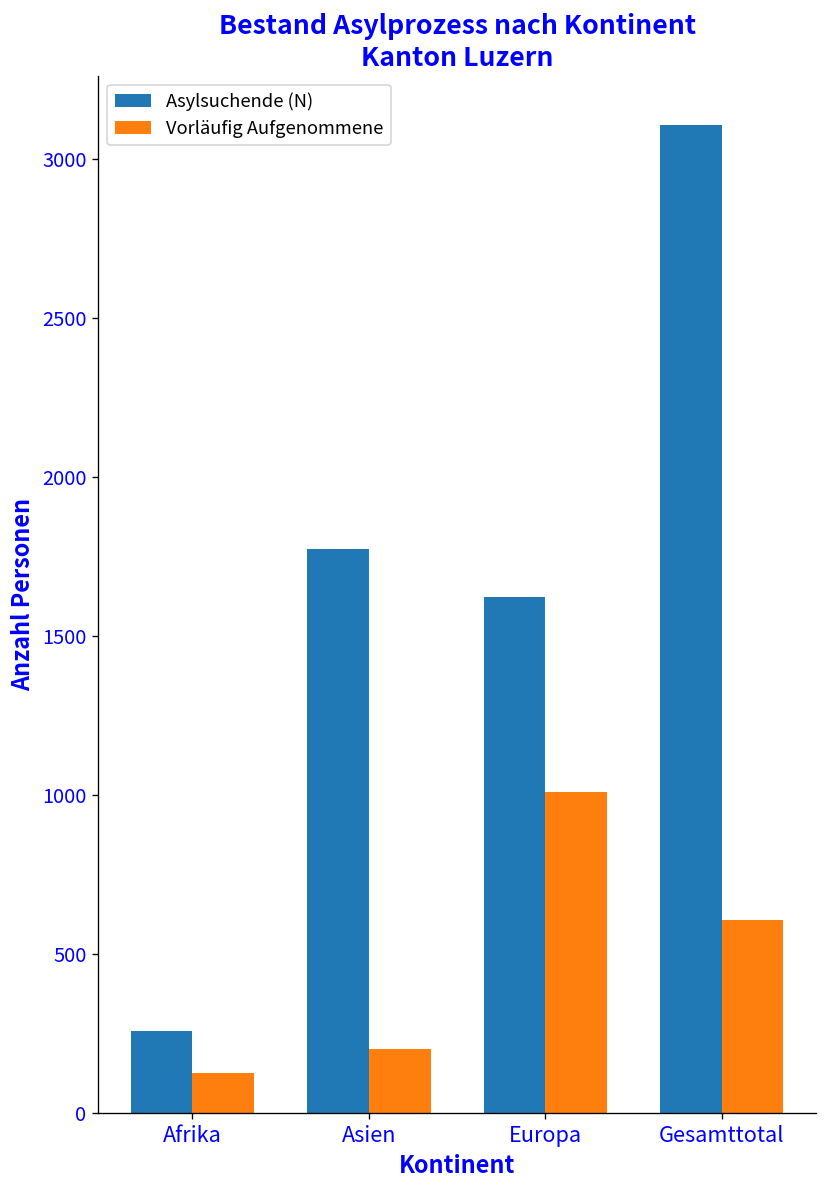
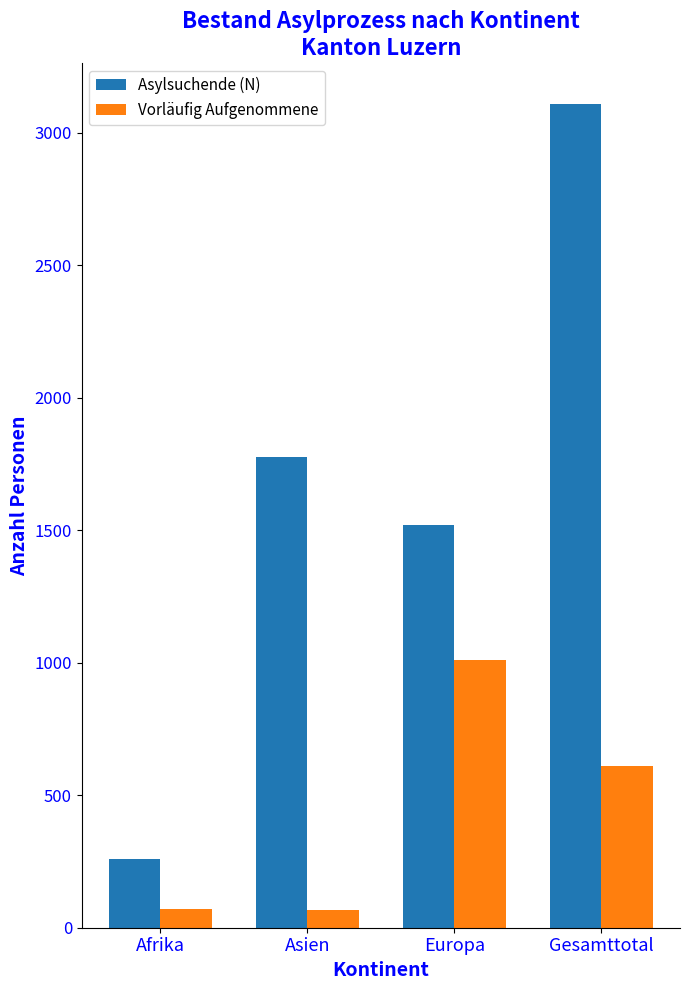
  {
    "Asylsuchende (N)": {
      "Afrika": 260,
      "Asien": 1780,
-     "Europa": 1630,
+     "Europa": 1520,
      "Gesamttotal": 3110
    },
    "Vorläufig Aufgenommene": {
-     "Afrika": 130,
-     "Asien": 200,
+     "Afrika": 70,
+     "Asien": 70,
      "Europa": 1010,
      "Gesamttotal": 610
    }
  }
